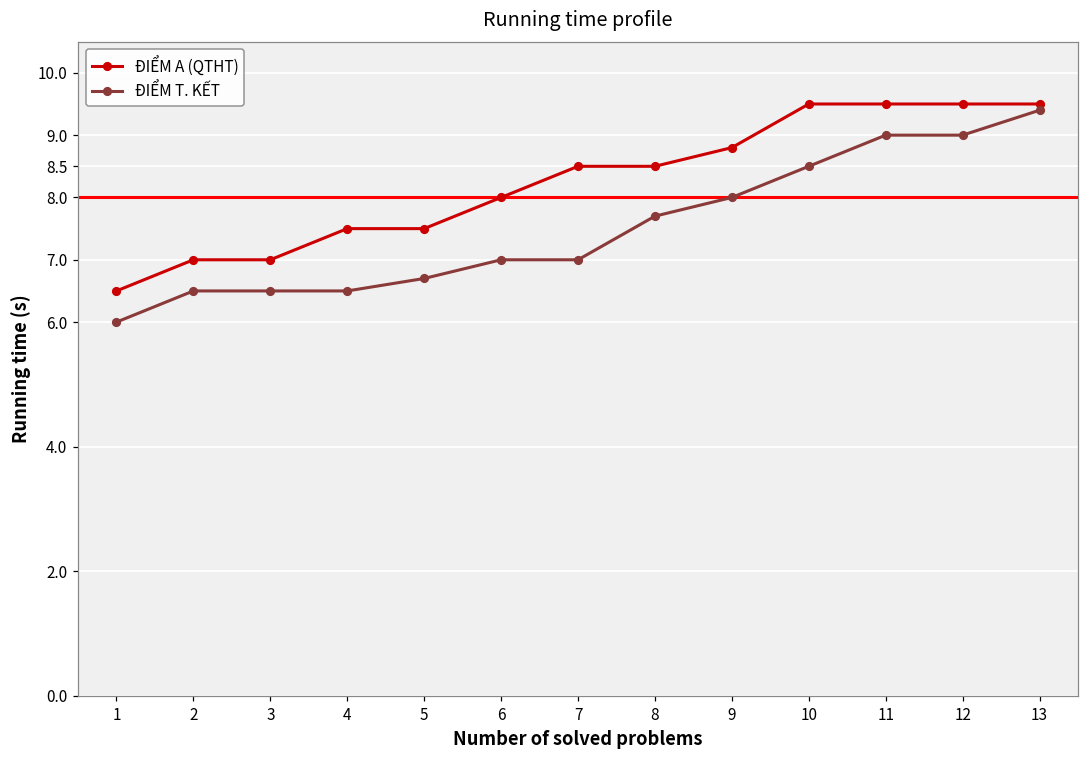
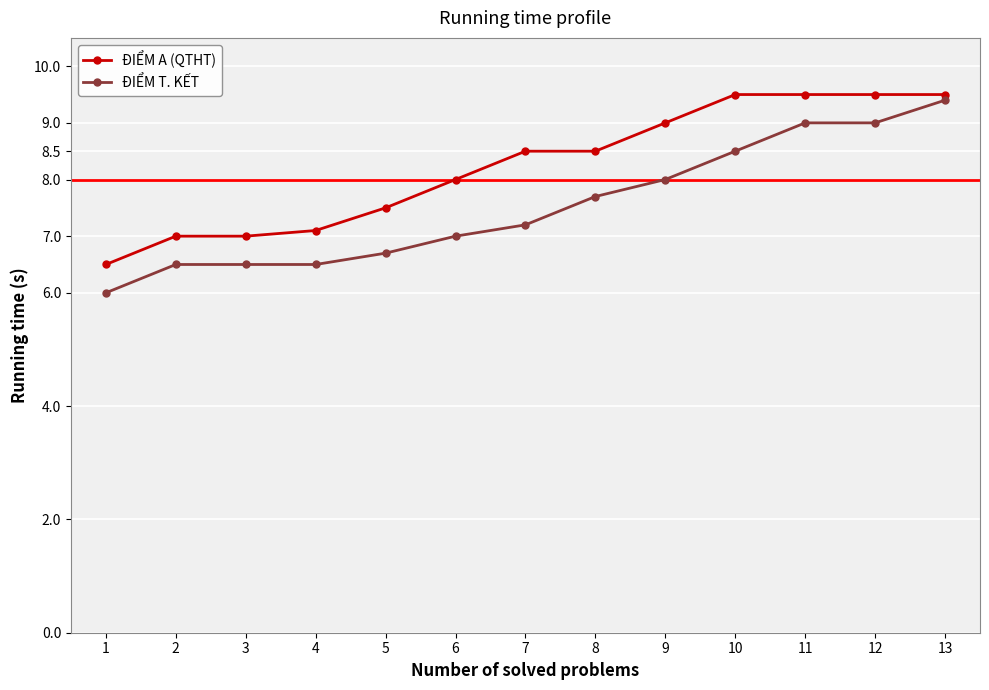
  {
    "ĐIỂM A (QTHT)": {
      "1": 6.5,
      "2": 7.0,
      "3": 7.0,
-     "4": 7.5,
+     "4": 7.1,
      "5": 7.5,
      "6": 8.0,
      "7": 8.5,
      "8": 8.5,
-     "9": 8.8,
+     "9": 9.0,
      "10": 9.5,
      "11": 9.5,
      "12": 9.5,
      "13": 9.5
    },
    "ĐIỂM T. KẾT": {
      "1": 6.0,
      "2": 6.5,
      "3": 6.5,
      "4": 6.5,
      "5": 6.7,
      "6": 7.0,
-     "7": 7.0,
+     "7": 7.2,
      "8": 7.7,
      "9": 8.0,
      "10": 8.5,
      "11": 9.0,
      "12": 9.0,
      "13": 9.4
    }
  }
